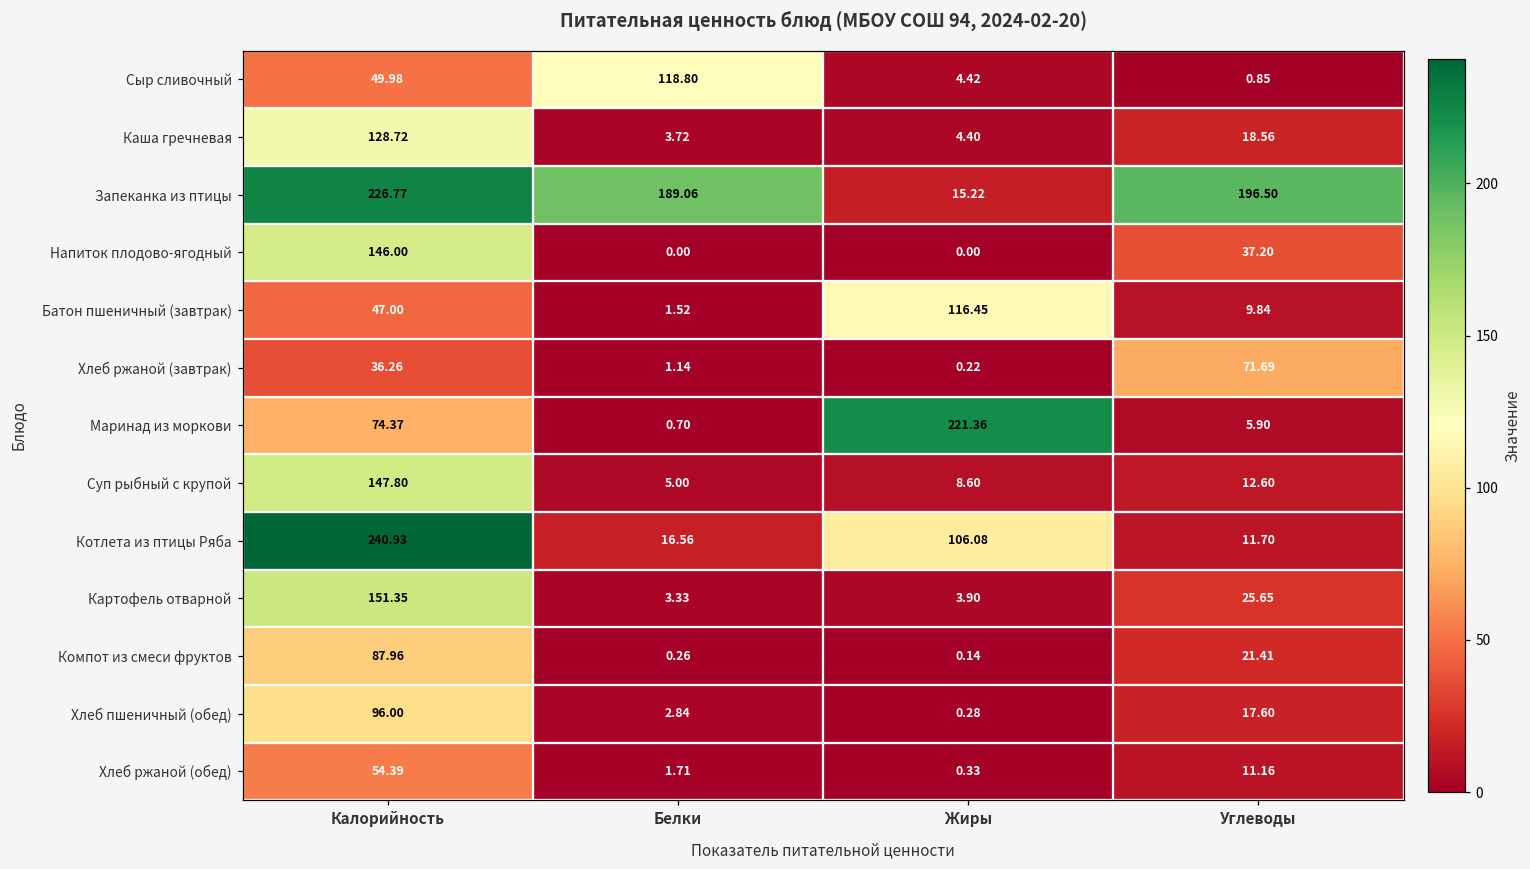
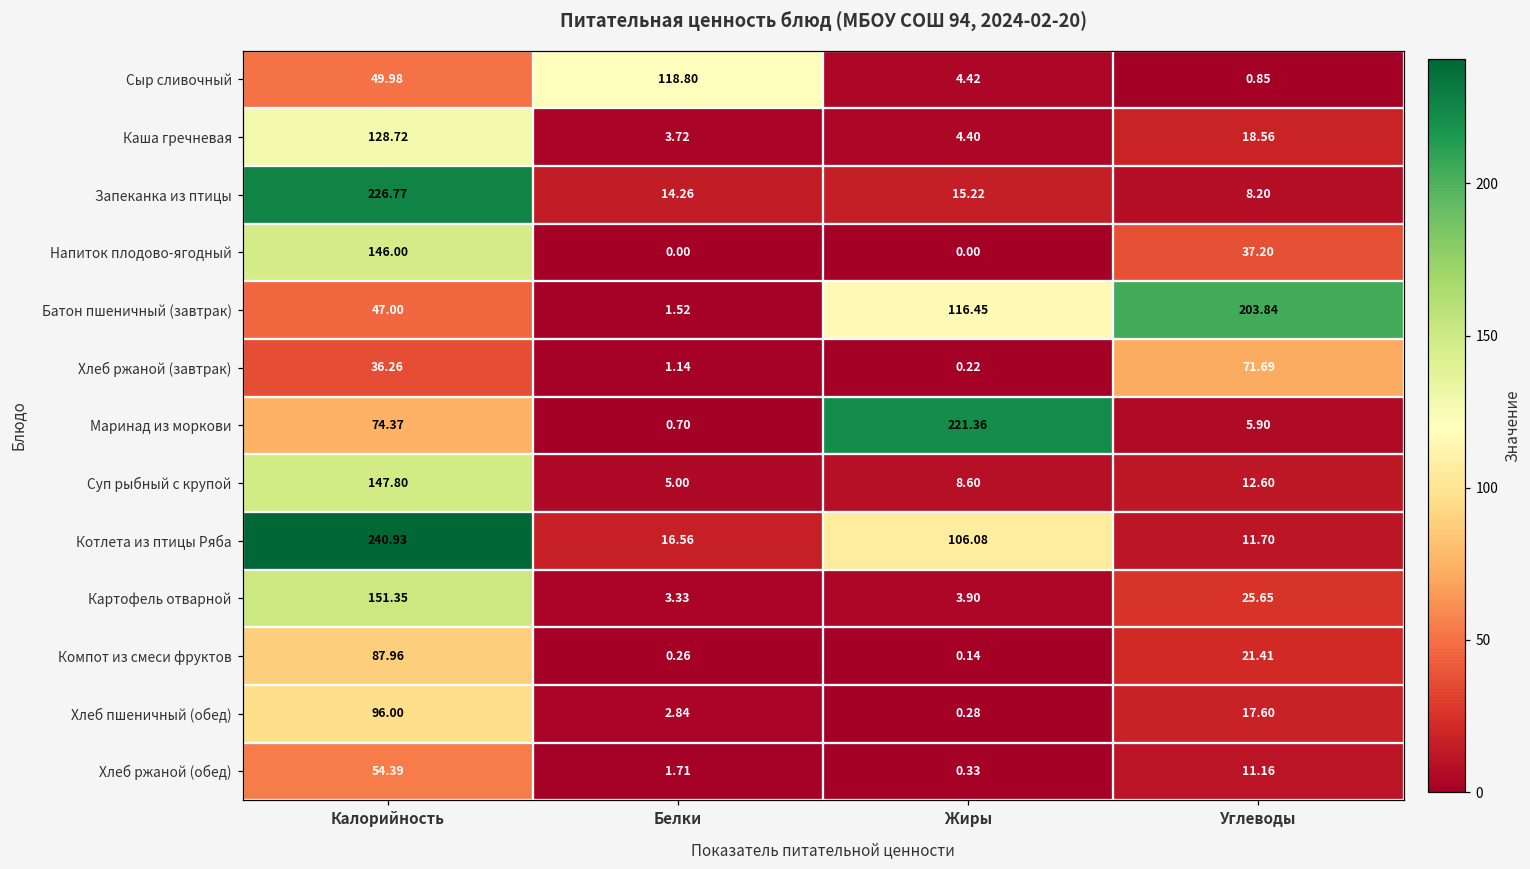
  {
    "Сыр сливочный": {
      "Калорийность": 49.98,
      "Белки": 118.80,
      "Жиры": 4.42,
      "Углеводы": 0.85
    },
    "Каша гречневая": {
      "Калорийность": 128.72,
      "Белки": 3.72,
      "Жиры": 4.40,
      "Углеводы": 18.56
    },
    "Запеканка из птицы": {
      "Калорийность": 226.77,
-     "Белки": 189.06,
+     "Белки": 14.26,
      "Жиры": 15.22,
-     "Углеводы": 196.50
+     "Углеводы": 8.20
    },
    "Напиток плодово-ягодный": {
      "Калорийность": 146.00,
      "Белки": 0.00,
      "Жиры": 0.00,
      "Углеводы": 37.20
    },
    "Батон пшеничный (завтрак)": {
      "Калорийность": 47.00,
      "Белки": 1.52,
      "Жиры": 116.45,
-     "Углеводы": 9.84
+     "Углеводы": 203.84
    },
    "Хлеб ржаной (завтрак)": {
      "Калорийность": 36.26,
      "Белки": 1.14,
      "Жиры": 0.22,
      "Углеводы": 71.69
    },
    "Маринад из моркови": {
      "Калорийность": 74.37,
      "Белки": 0.70,
      "Жиры": 221.36,
      "Углеводы": 5.90
    },
    "Суп рыбный с крупой": {
      "Калорийность": 147.80,
      "Белки": 5.00,
      "Жиры": 8.60,
      "Углеводы": 12.60
    },
    "Котлета из птицы Ряба": {
      "Калорийность": 240.93,
      "Белки": 16.56,
      "Жиры": 106.08,
      "Углеводы": 11.70
    },
    "Картофель отварной": {
      "Калорийность": 151.35,
      "Белки": 3.33,
      "Жиры": 3.90,
      "Углеводы": 25.65
    },
    "Компот из смеси фруктов": {
      "Калорийность": 87.96,
      "Белки": 0.26,
      "Жиры": 0.14,
      "Углеводы": 21.41
    },
    "Хлеб пшеничный (обед)": {
      "Калорийность": 96.00,
      "Белки": 2.84,
      "Жиры": 0.28,
      "Углеводы": 17.60
    },
    "Хлеб ржаной (обед)": {
      "Калорийность": 54.39,
      "Белки": 1.71,
      "Жиры": 0.33,
      "Углеводы": 11.16
    }
  }
